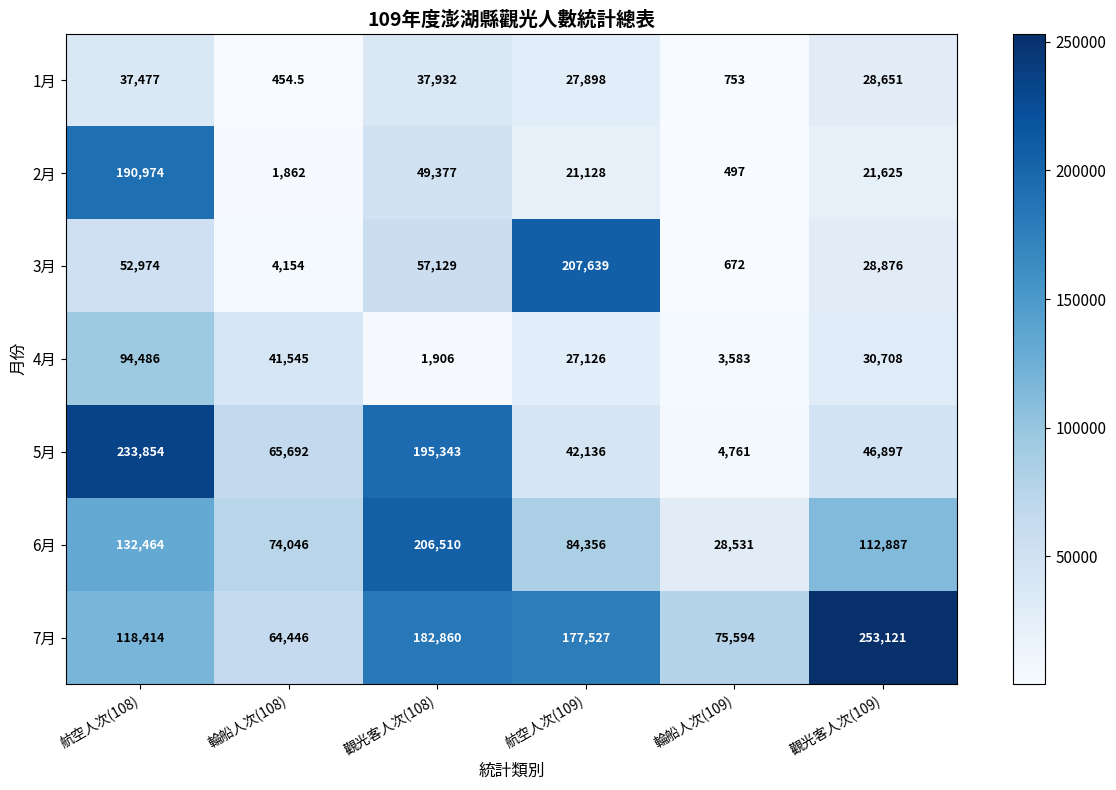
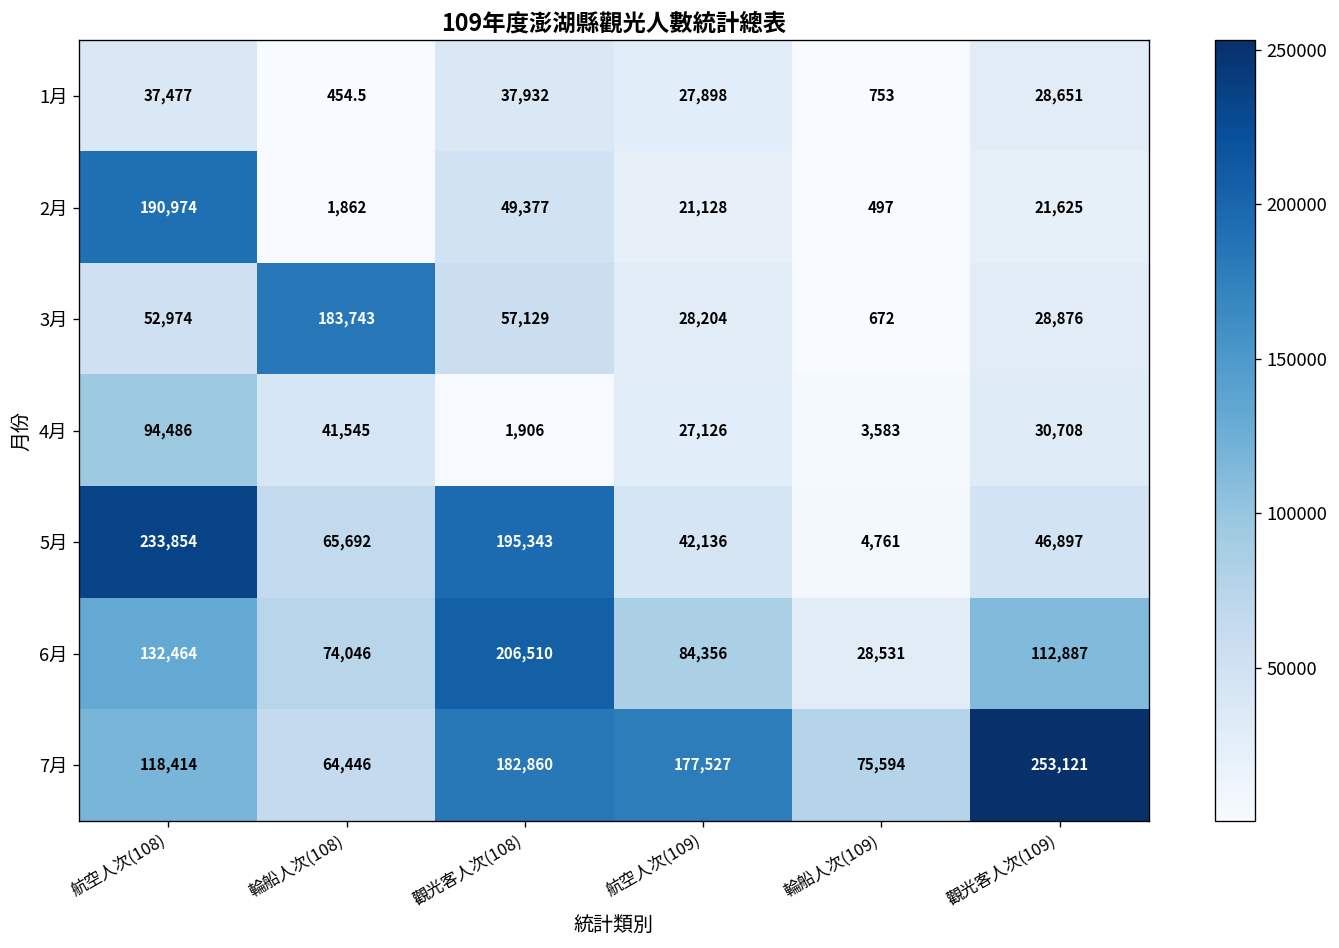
  {
    "1月": {
      "航空人次(108)": "37,477",
      "輪船人次(108)": "454.5",
      "觀光客人次(108)": "37,932",
      "航空人次(109)": "27,898",
      "輪船人次(109)": "753",
      "觀光客人次(109)": "28,651"
    },
    "2月": {
      "航空人次(108)": "190,974",
      "輪船人次(108)": "1,862",
      "觀光客人次(108)": "49,377",
      "航空人次(109)": "21,128",
      "輪船人次(109)": "497",
      "觀光客人次(109)": "21,625"
    },
    "3月": {
      "航空人次(108)": "52,974",
-     "輪船人次(108)": "4,154",
+     "輪船人次(108)": "183,743",
      "觀光客人次(108)": "57,129",
-     "航空人次(109)": "207,639",
+     "航空人次(109)": "28,204",
      "輪船人次(109)": "672",
      "觀光客人次(109)": "28,876"
    },
    "4月": {
      "航空人次(108)": "94,486",
      "輪船人次(108)": "41,545",
      "觀光客人次(108)": "1,906",
      "航空人次(109)": "27,126",
      "輪船人次(109)": "3,583",
      "觀光客人次(109)": "30,708"
    },
    "5月": {
      "航空人次(108)": "233,854",
      "輪船人次(108)": "65,692",
      "觀光客人次(108)": "195,343",
      "航空人次(109)": "42,136",
      "輪船人次(109)": "4,761",
      "觀光客人次(109)": "46,897"
    },
    "6月": {
      "航空人次(108)": "132,464",
      "輪船人次(108)": "74,046",
      "觀光客人次(108)": "206,510",
      "航空人次(109)": "84,356",
      "輪船人次(109)": "28,531",
      "觀光客人次(109)": "112,887"
    },
    "7月": {
      "航空人次(108)": "118,414",
      "輪船人次(108)": "64,446",
      "觀光客人次(108)": "182,860",
      "航空人次(109)": "177,527",
      "輪船人次(109)": "75,594",
      "觀光客人次(109)": "253,121"
    }
  }
